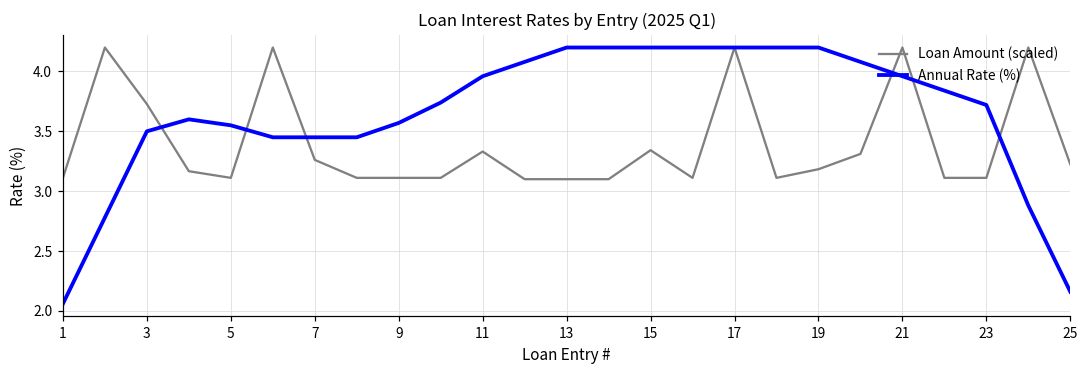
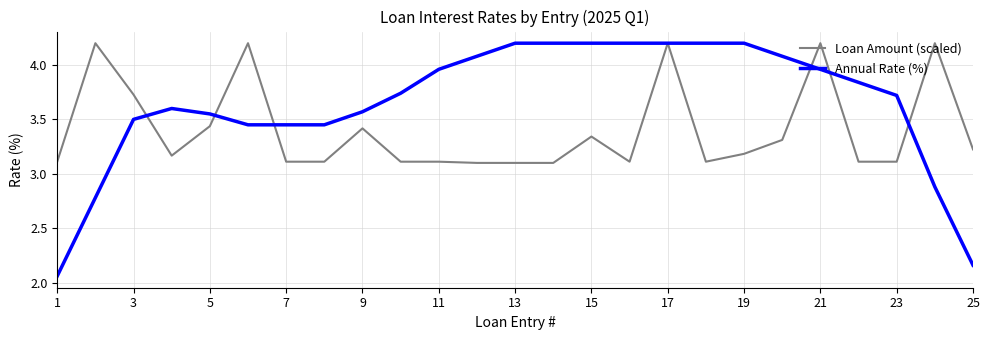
  {
    "Loan Amount (scaled)": {
      "1": 3.11,
      "3": 3.73,
-     "5": 3.11,
-     "7": 3.26,
-     "9": 3.11,
-     "11": 3.33,
+     "5": 3.44,
+     "7": 3.11,
+     "9": 3.42,
+     "11": 3.11,
      "13": 3.10,
      "15": 3.34,
      "19": 3.18,
      "21": 4.20,
      "23": 3.11,
      "25": 3.22
    },
    "Annual Rate (%)": {
      "1": 2.06,
      "3": 3.50,
      "5": 3.55,
      "7": 3.45,
      "9": 3.57,
      "11": 3.96,
      "13": 4.20,
      "15": 4.20,
      "19": 4.20,
      "21": 3.96,
      "23": 3.72,
      "25": 2.16
    }
  }
